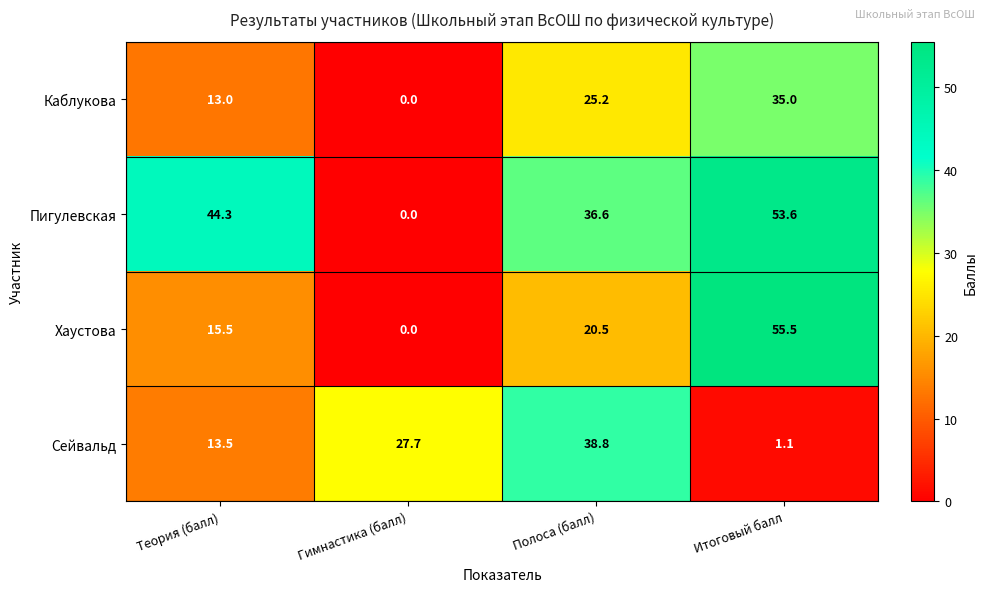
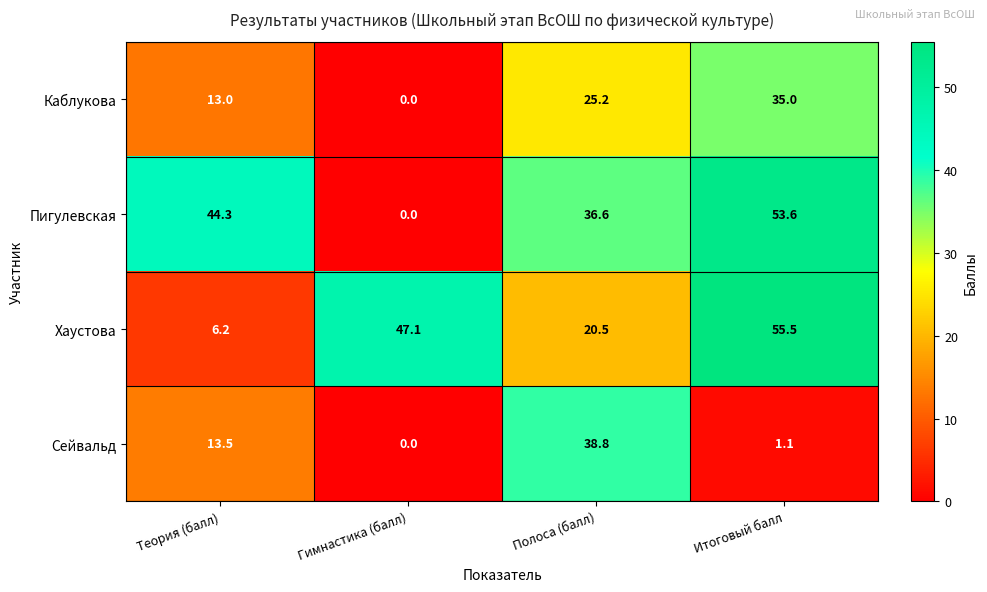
  {
    "Каблукова": {
      "Теория (балл)": 13.0,
      "Гимнастика (балл)": 0.0,
      "Полоса (балл)": 25.2,
      "Итоговый балл": 35.0
    },
    "Пигулевская": {
      "Теория (балл)": 44.3,
      "Гимнастика (балл)": 0.0,
      "Полоса (балл)": 36.6,
      "Итоговый балл": 53.6
    },
    "Хаустова": {
-     "Теория (балл)": 15.5,
-     "Гимнастика (балл)": 0.0,
+     "Теория (балл)": 6.2,
+     "Гимнастика (балл)": 47.1,
      "Полоса (балл)": 20.5,
      "Итоговый балл": 55.5
    },
    "Сейвальд": {
      "Теория (балл)": 13.5,
-     "Гимнастика (балл)": 27.7,
+     "Гимнастика (балл)": 0.0,
      "Полоса (балл)": 38.8,
      "Итоговый балл": 1.1
    }
  }
